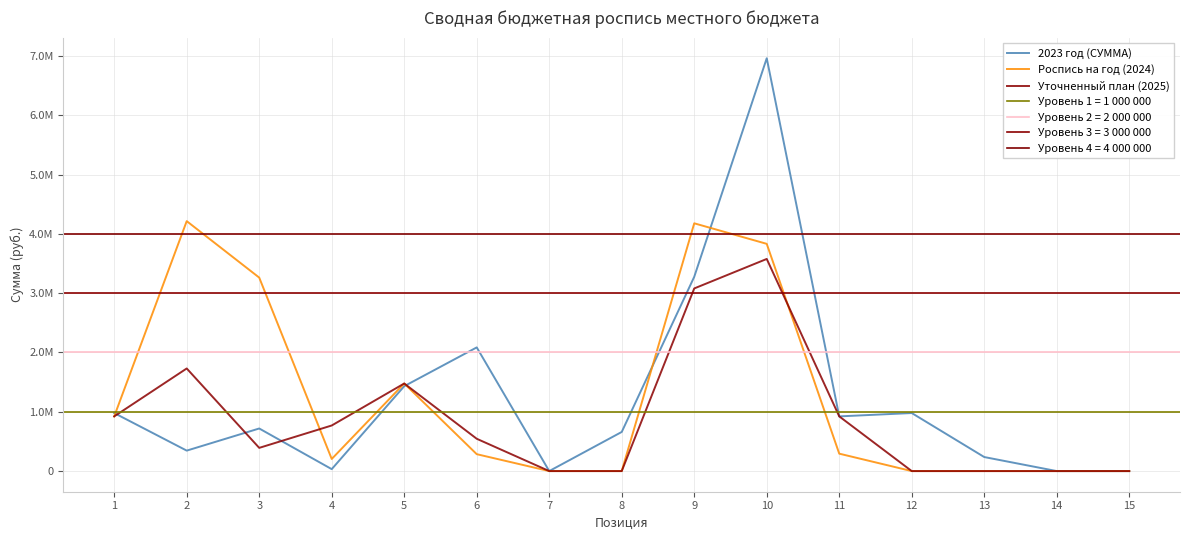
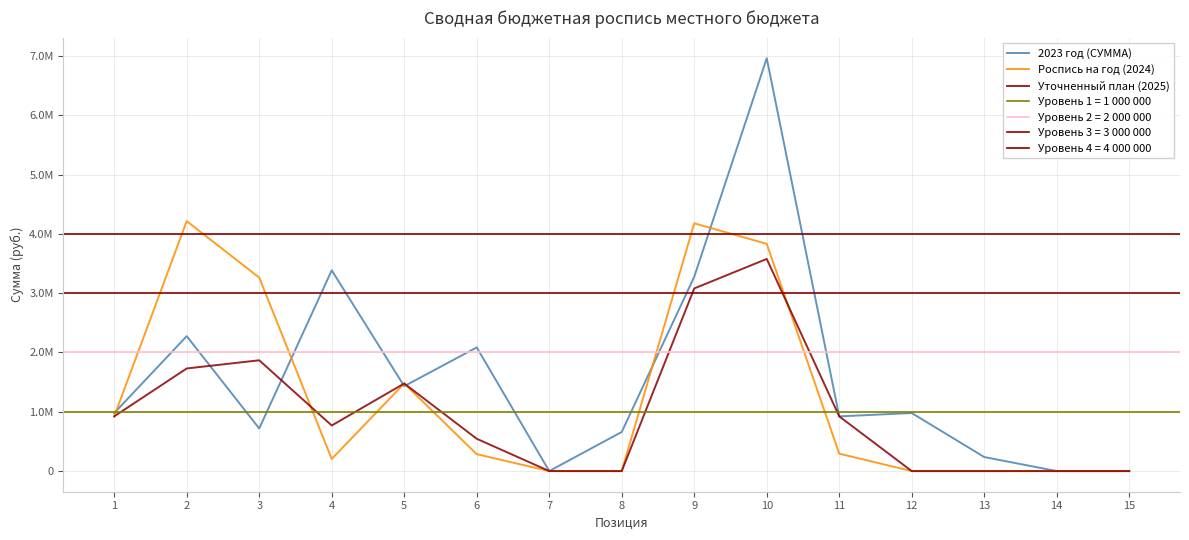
  {
    "2023 год (СУММА)": {
      "1": 1000000,
-     "2": 300000,
+     "2": 2300000,
      "3": 700000,
-     "4": 0,
+     "4": 3400000,
      "5": 1400000,
      "6": 2100000,
      "8": 700000,
      "9": 3300000,
      "10": 7000000,
      "12": 1000000,
      "13": 200000
    },
    "Роспись на год (2024)": {
      "2": 4200000,
      "3": 3300000,
      "4": 200000,
      "6": 300000,
      "9": 4200000,
      "10": 3800000,
      "11": 300000
    },
    "Уточненный план (2025)": {
      "2": 1700000,
-     "3": 400000,
+     "3": 1900000,
      "4": 800000,
      "6": 500000,
      "9": 3100000,
      "10": 3600000
    }
  }
